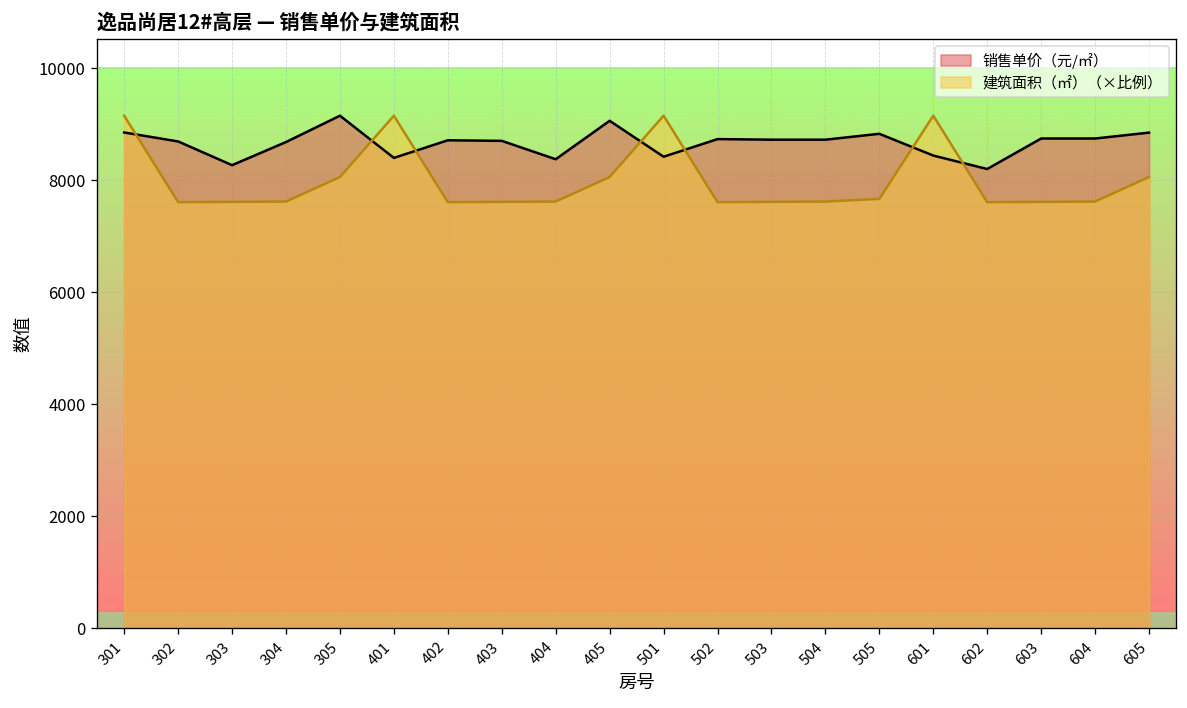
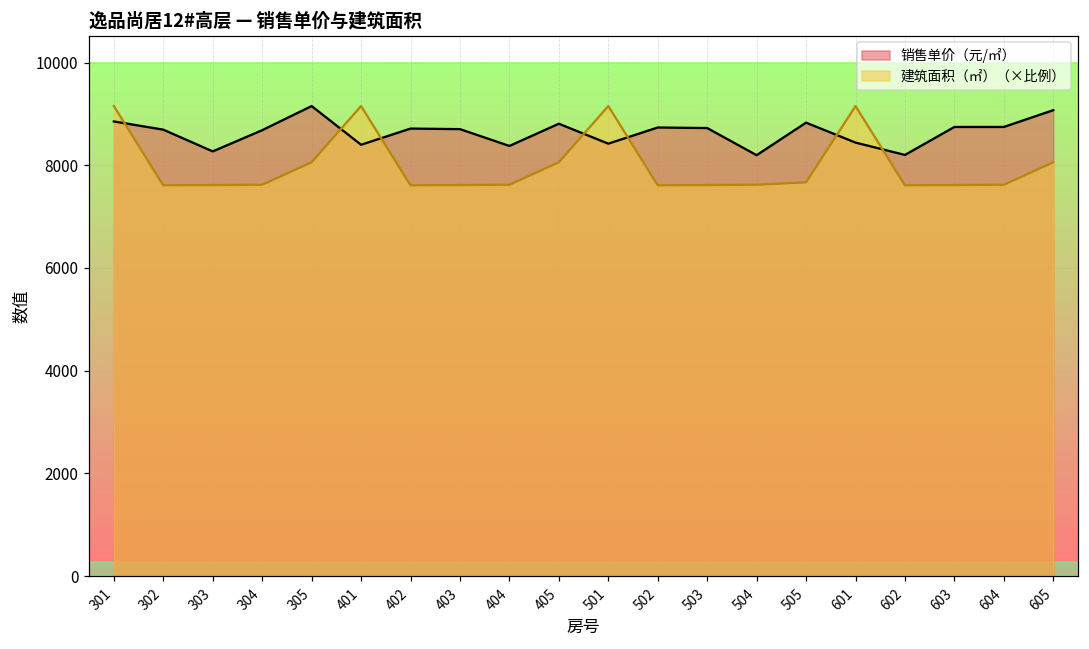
  {
    "销售单价（元/㎡）": {
      "301": 8900,
      "302": 8700,
      "303": 8300,
      "304": 8700,
      "305": 9200,
      "401": 8400,
      "402": 8700,
      "403": 8700,
      "404": 8400,
-     "405": 9100,
+     "405": 8800,
      "501": 8400,
      "502": 8700,
      "503": 8700,
-     "504": 8700,
+     "504": 8200,
      "505": 8800,
      "601": 8400,
      "602": 8200,
      "603": 8700,
      "604": 8700,
-     "605": 8900
+     "605": 9100
    },
    "建筑面积（㎡）（×比例）": {
      "301": 9200,
      "302": 7600,
      "303": 7600,
      "304": 7600,
      "305": 8100,
      "401": 9200,
      "402": 7600,
      "403": 7600,
      "404": 7600,
      "405": 8100,
      "501": 9200,
      "502": 7600,
      "503": 7600,
      "504": 7600,
      "505": 7700,
      "601": 9200,
      "602": 7600,
      "603": 7600,
      "604": 7600,
      "605": 8100
    }
  }
